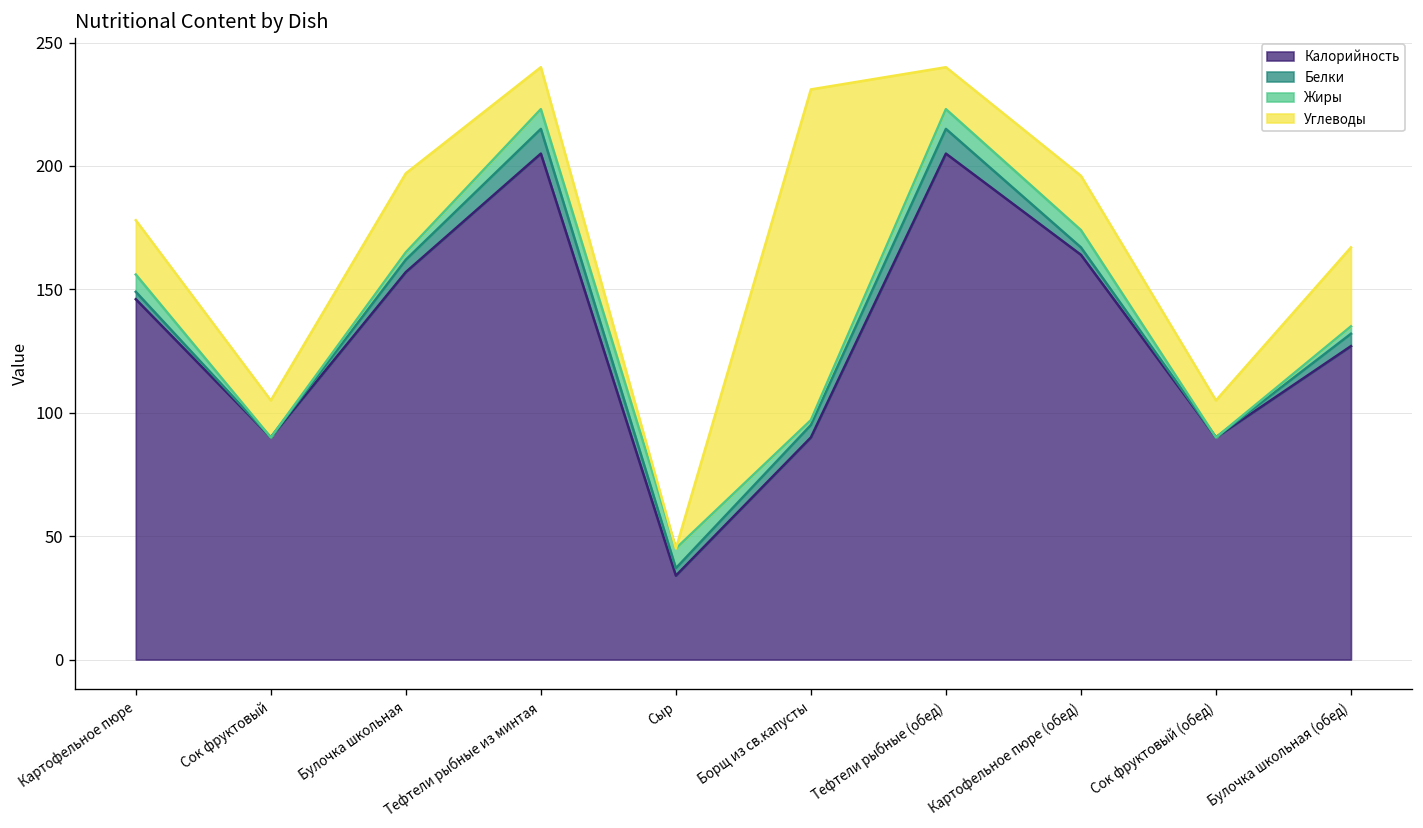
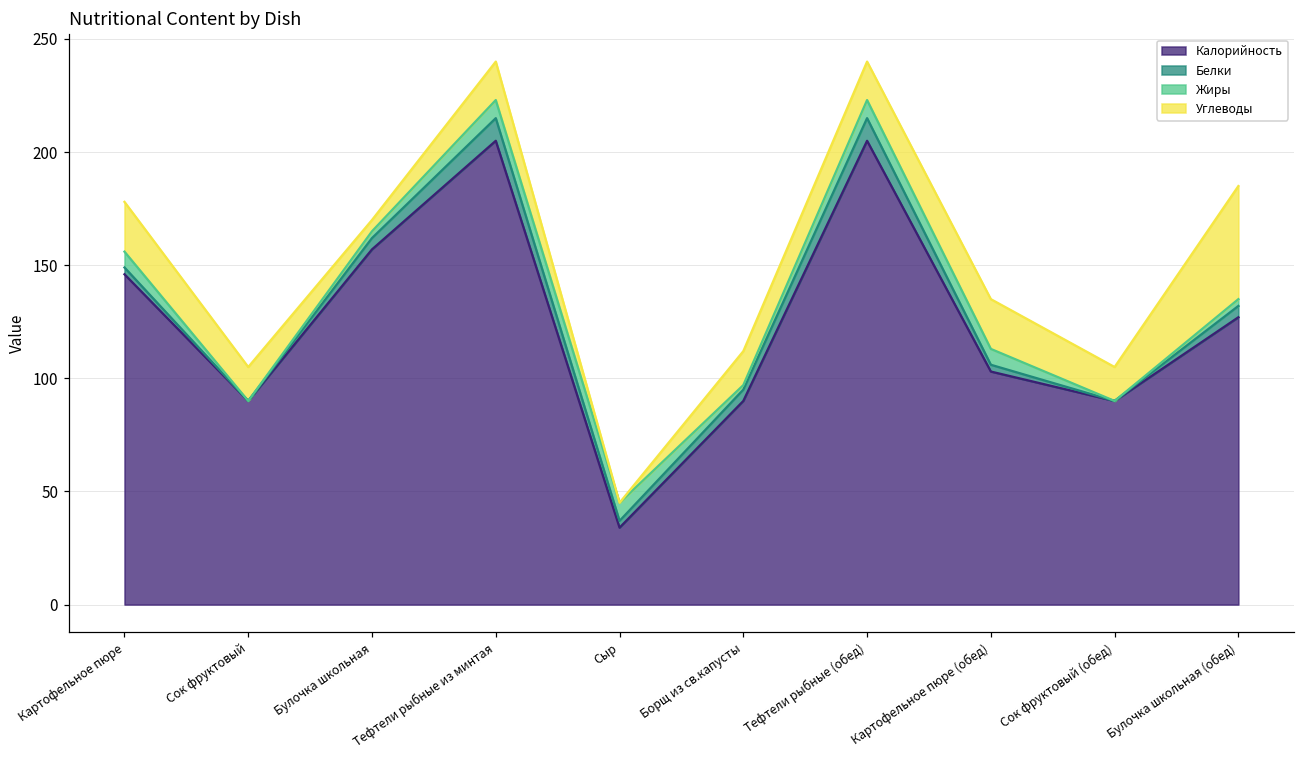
  {
    "Калорийность": {
      "Картофельное пюре": 146,
      "Булочка школьная": 157,
      "Тефтели рыбные из минтая": 205,
      "Сыр": 34,
      "Борщ из св.капусты": 90,
      "Тефтели рыбные (обед)": 205,
-     "Картофельное пюре (обед)": 164,
+     "Картофельное пюре (обед)": 103,
      "Булочка школьная (обед)": 127
    },
    "Белки": {
      "Картофельное пюре": 3,
      "Булочка школьная": 5,
      "Тефтели рыбные из минтая": 10,
      "Сыр": 3,
      "Борщ из св.капусты": 5,
      "Тефтели рыбные (обед)": 10,
      "Картофельное пюре (обед)": 3,
      "Булочка школьная (обед)": 5
    },
    "Жиры": {
      "Картофельное пюре": 7,
      "Булочка школьная": 3,
      "Тефтели рыбные из минтая": 8,
      "Борщ из св.капусты": 2,
      "Тефтели рыбные (обед)": 8,
      "Картофельное пюре (обед)": 7,
      "Булочка школьная (обед)": 3
    },
    "Углеводы": {
      "Картофельное пюре": 22,
      "Сок фруктовый": 15,
-     "Булочка школьная": 32,
+     "Булочка школьная": 5,
      "Тефтели рыбные из минтая": 17,
-     "Борщ из св.капусты": 134,
+     "Борщ из св.капусты": 15,
      "Тефтели рыбные (обед)": 17,
      "Картофельное пюре (обед)": 22,
      "Сок фруктовый (обед)": 15,
-     "Булочка школьная (обед)": 32
+     "Булочка школьная (обед)": 50
    }
  }
